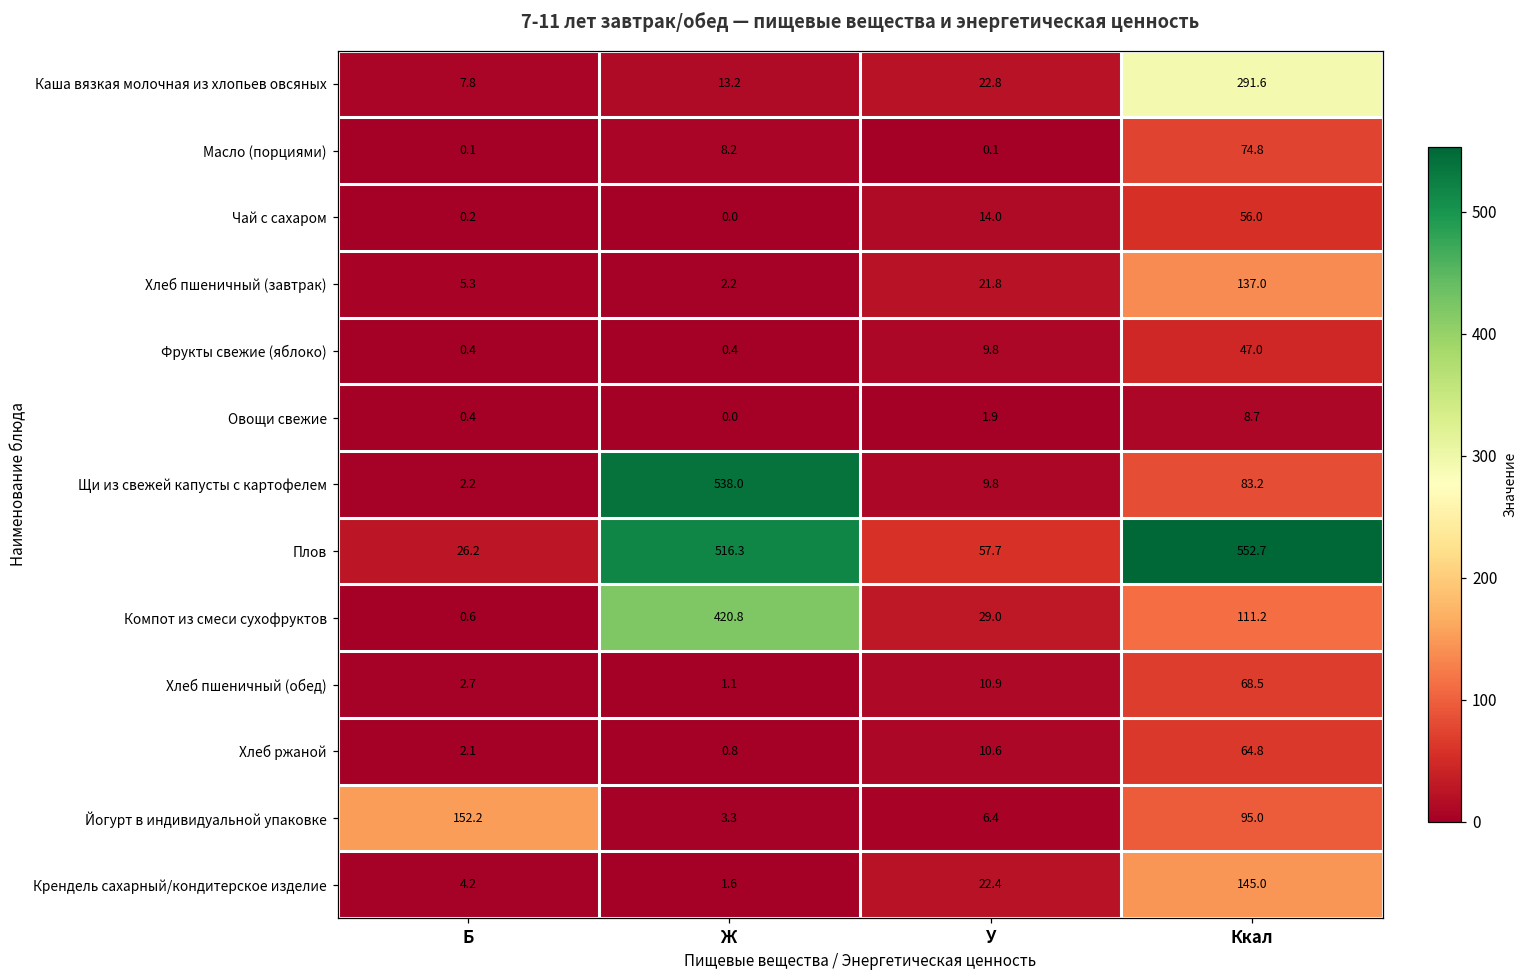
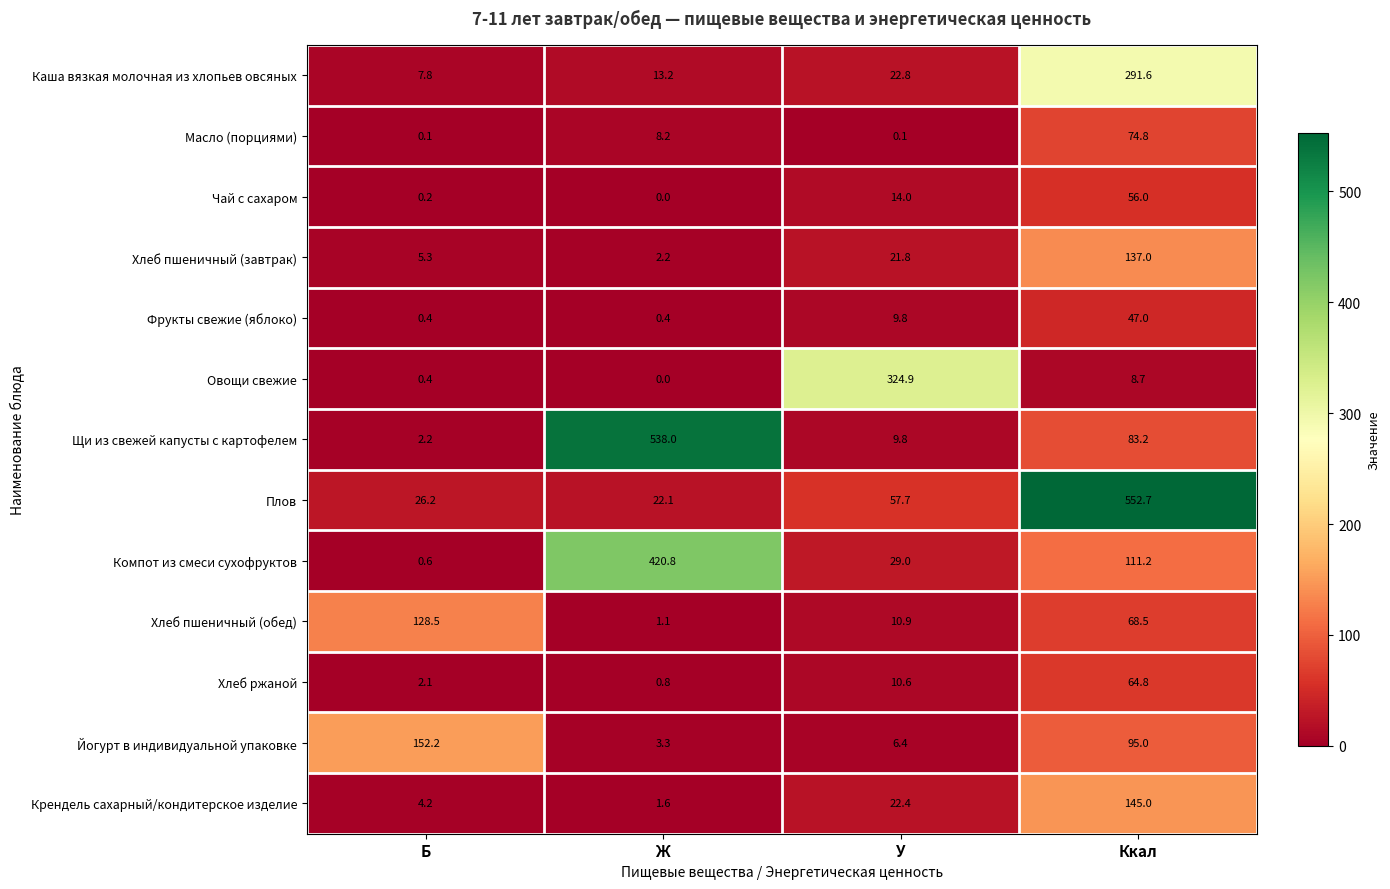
  {
    "Каша вязкая молочная из хлопьев овсяных": {
      "Б": 7.8,
      "Ж": 13.2,
      "У": 22.8,
      "Ккал": 291.6
    },
    "Масло (порциями)": {
      "Б": 0.1,
      "Ж": 8.2,
      "У": 0.1,
      "Ккал": 74.8
    },
    "Чай с сахаром": {
      "Б": 0.2,
      "Ж": 0.0,
      "У": 14.0,
      "Ккал": 56.0
    },
    "Хлеб пшеничный (завтрак)": {
      "Б": 5.3,
      "Ж": 2.2,
      "У": 21.8,
      "Ккал": 137.0
    },
    "Фрукты свежие (яблоко)": {
      "Б": 0.4,
      "Ж": 0.4,
      "У": 9.8,
      "Ккал": 47.0
    },
    "Овощи свежие": {
      "Б": 0.4,
      "Ж": 0.0,
-     "У": 1.9,
+     "У": 324.9,
      "Ккал": 8.7
    },
    "Щи из свежей капусты с картофелем": {
      "Б": 2.2,
      "Ж": 538.0,
      "У": 9.8,
      "Ккал": 83.2
    },
    "Плов": {
      "Б": 26.2,
-     "Ж": 516.3,
+     "Ж": 22.1,
      "У": 57.7,
      "Ккал": 552.7
    },
    "Компот из смеси сухофруктов": {
      "Б": 0.6,
      "Ж": 420.8,
      "У": 29.0,
      "Ккал": 111.2
    },
    "Хлеб пшеничный (обед)": {
-     "Б": 2.7,
+     "Б": 128.5,
      "Ж": 1.1,
      "У": 10.9,
      "Ккал": 68.5
    },
    "Хлеб ржаной": {
      "Б": 2.1,
      "Ж": 0.8,
      "У": 10.6,
      "Ккал": 64.8
    },
    "Йогурт в индивидуальной упаковке": {
      "Б": 152.2,
      "Ж": 3.3,
      "У": 6.4,
      "Ккал": 95.0
    },
    "Крендель сахарный/кондитерское изделие": {
      "Б": 4.2,
      "Ж": 1.6,
      "У": 22.4,
      "Ккал": 145.0
    }
  }
